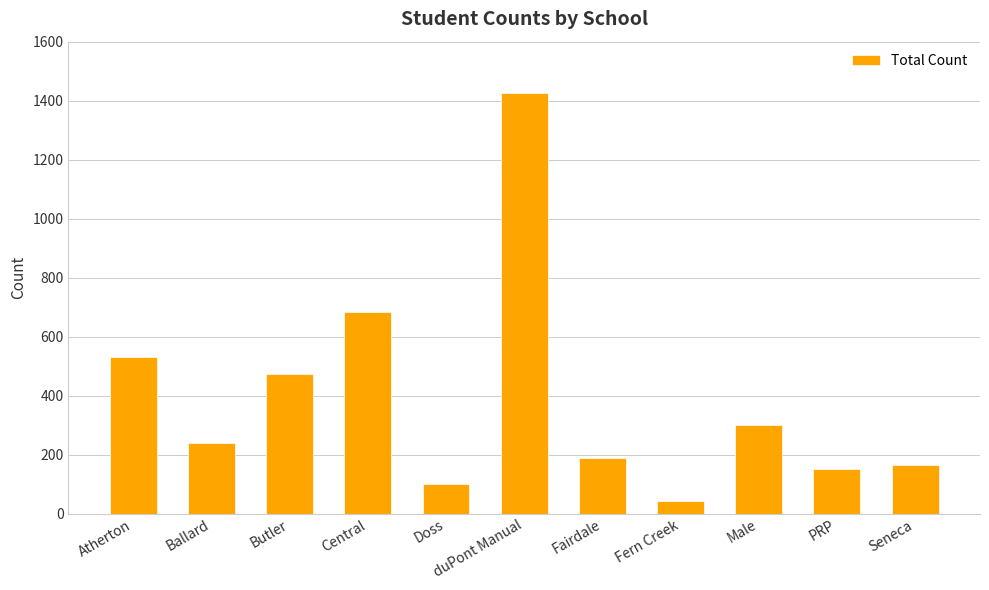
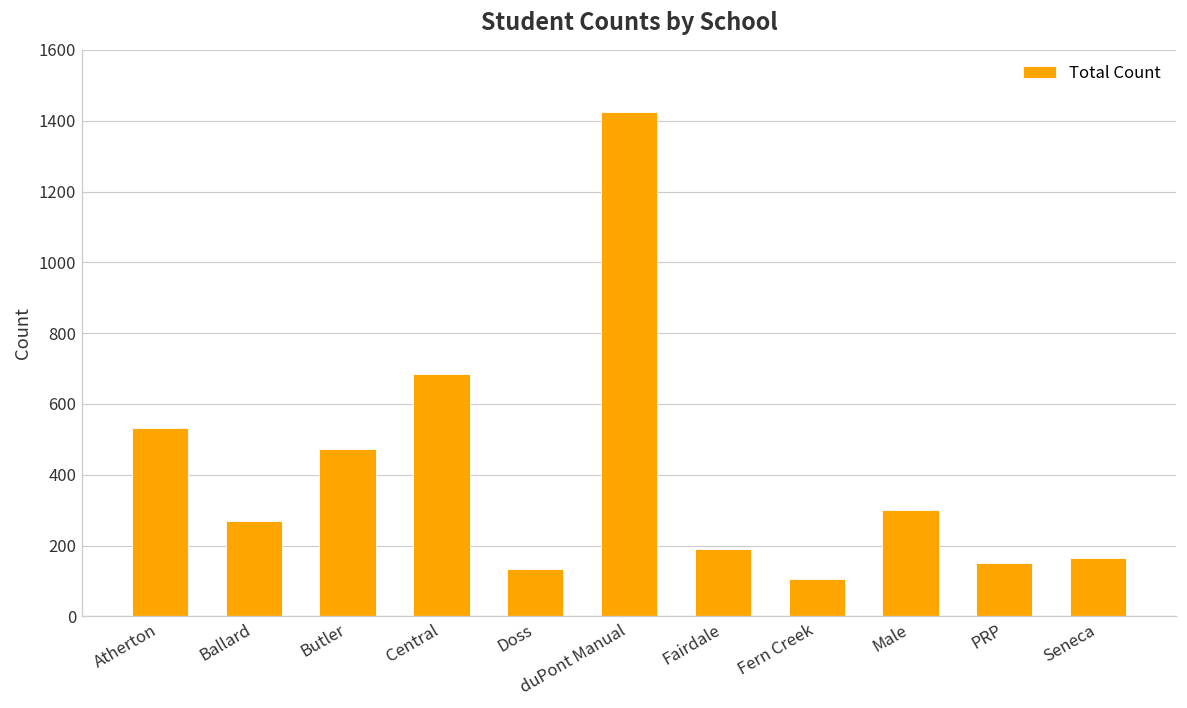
  {
    "Atherton": 530,
-   "Ballard": 240,
+   "Ballard": 270,
    "Butler": 470,
    "Central": 680,
-   "Doss": 100,
+   "Doss": 140,
    "duPont Manual": 1430,
    "Fairdale": 190,
-   "Fern Creek": 40,
+   "Fern Creek": 110,
    "Male": 300,
    "PRP": 150,
    "Seneca": 170
  }
